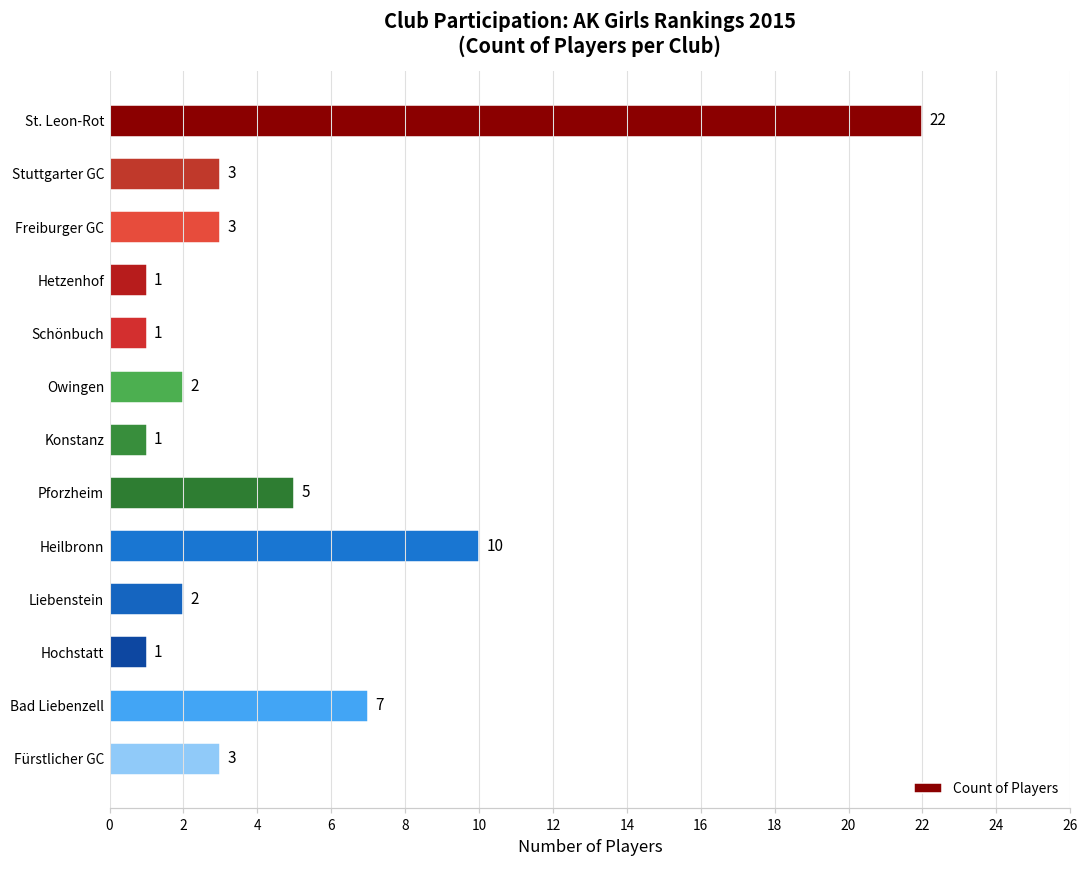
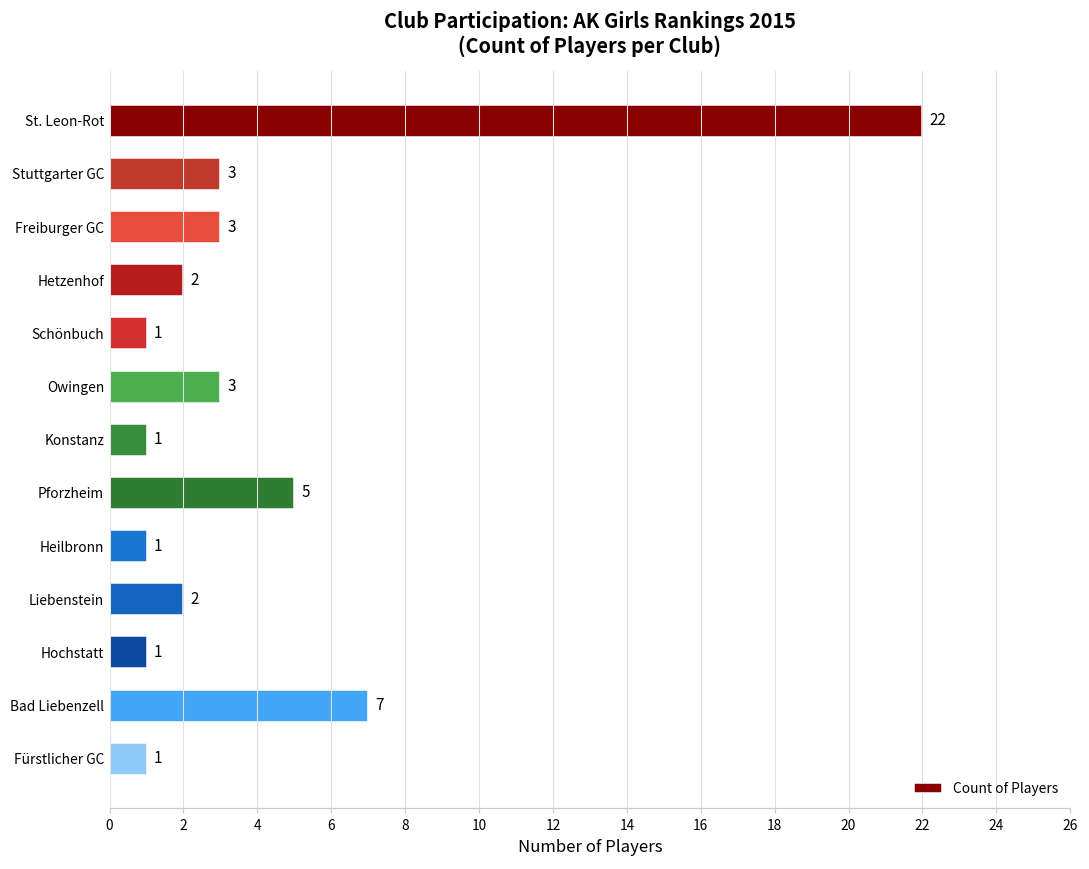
  {
    "St. Leon-Rot": 22,
    "Stuttgarter GC": 3,
    "Freiburger GC": 3,
-   "Hetzenhof": 1,
+   "Hetzenhof": 2,
    "Schönbuch": 1,
-   "Owingen": 2,
+   "Owingen": 3,
    "Konstanz": 1,
    "Pforzheim": 5,
-   "Heilbronn": 10,
+   "Heilbronn": 1,
    "Liebenstein": 2,
    "Hochstatt": 1,
    "Bad Liebenzell": 7,
-   "Fürstlicher GC": 3
+   "Fürstlicher GC": 1
  }
